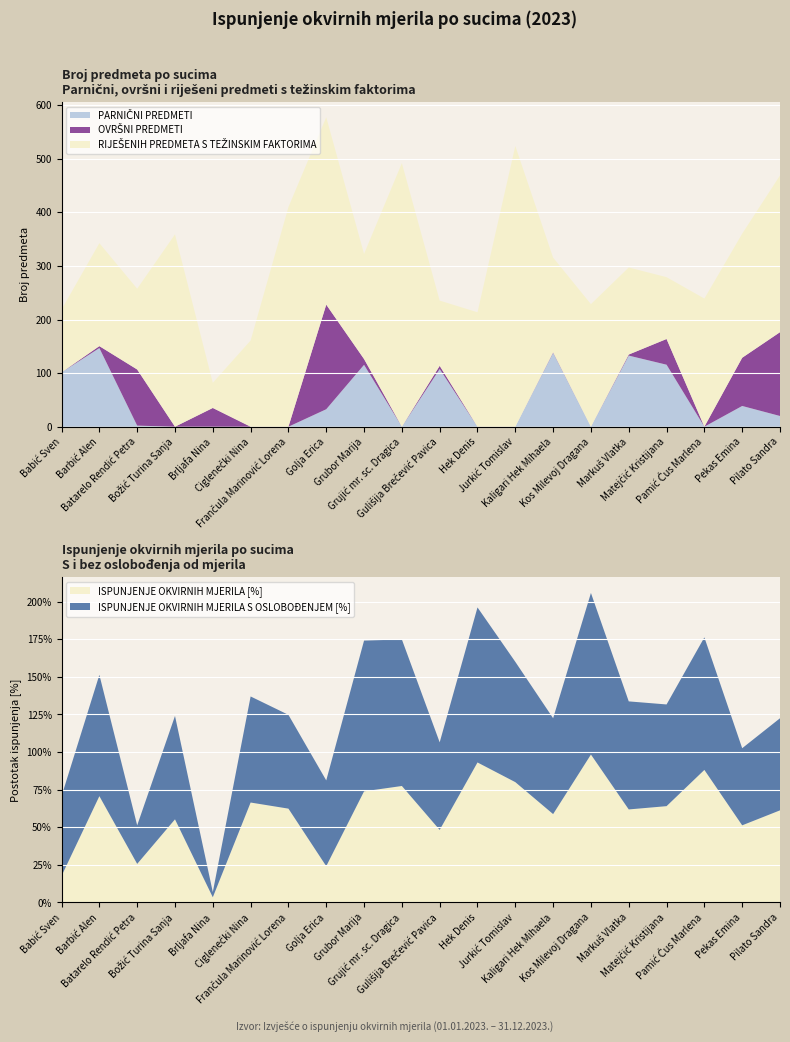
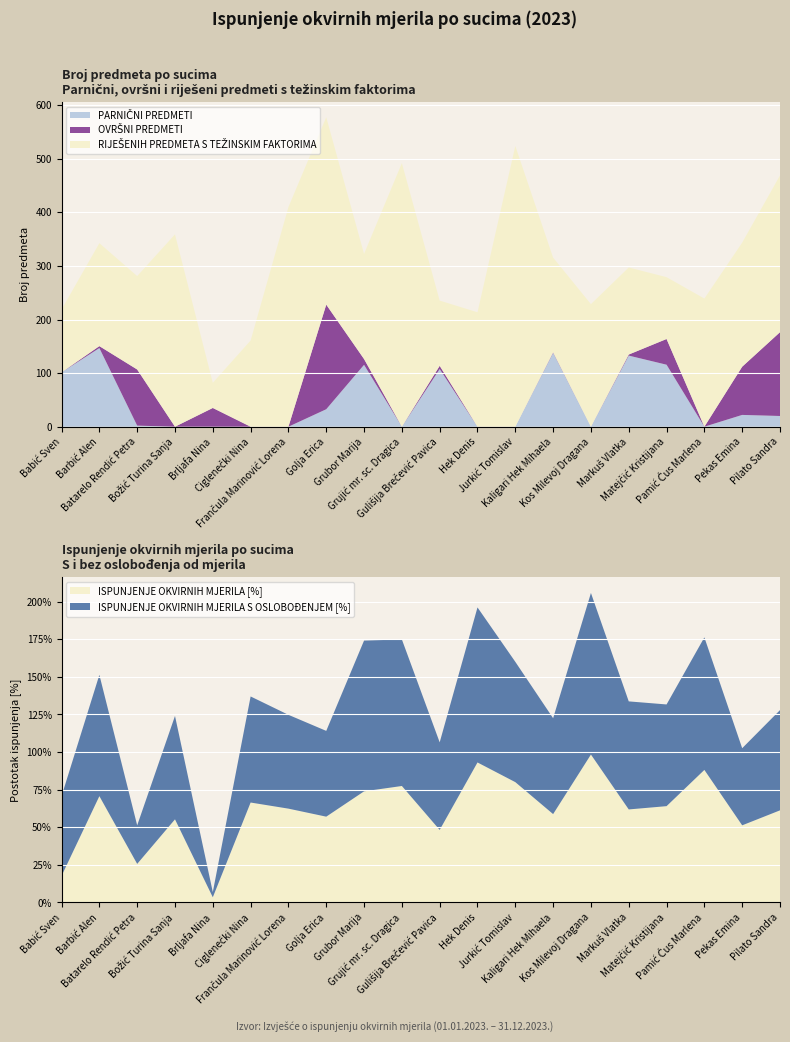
  {
    "Broj predmeta po sucima Parnični, ovršni i riješeni predmeti s težinskim faktorima": {
      "PARNIČNI PREDMETI": {
        "Brljafa Nina": "0",
        "Golja Erica": "30",
        "Grubor Marija": "120",
        "Gulišija Brečević Pavica": "110",
        "Matejčić Kristijana": "120",
-       "Pekas Emina": "40",
+       "Pekas Emina": "20",
        "Pilato Sandra": "20"
      },
      "OVRŠNI PREDMETI": {
        "Batarelo Rendić Petra": "100",
        "Brljafa Nina": "40",
        "Golja Erica": "200",
        "Grubor Marija": "10",
        "Gulišija Brečević Pavica": "10",
        "Matejčić Kristijana": "50",
        "Pekas Emina": "90",
        "Pilato Sandra": "160"
      },
      "RIJEŠENIH PREDMETA S TEŽINSKIM FAKTORIMA": {
        "Babić Sven": "120",
        "Barbić Alen": "190",
-       "Batarelo Rendić Petra": "150",
+       "Batarelo Rendić Petra": "170",
        "Božić Turina Sanja": "360",
        "Brljafa Nina": "50",
        "Ciglenečki Nina": "160",
        "Frančula Marinović Lorena": "410",
        "Golja Erica": "350",
        "Grubor Marija": "200",
        "Grujić mr. sc. Dragica": "490",
        "Gulišija Brečević Pavica": "120",
        "Hek Denis": "210",
        "Jurkić Tomislav": "520",
        "Kaligari Hek Mihaela": "180",
        "Kos Milevoj Dragana": "230",
        "Markuš Vlatka": "160",
        "Matejčić Kristijana": "120",
        "Pamić Ćus Marlena": "240",
        "Pekas Emina": "230",
        "Pilato Sandra": "290"
      }
    },
    "Ispunjenje okvirnih mjerila po sucima S i bez oslobođenja od mjerila": {
      "ISPUNJENJE OKVIRNIH MJERILA [%]": {
        "Babić Sven": "18%",
        "Barbić Alen": "71%",
        "Batarelo Rendić Petra": "26%",
        "Božić Turina Sanja": "55%",
        "Brljafa Nina": "3%",
        "Ciglenečki Nina": "66%",
        "Frančula Marinović Lorena": "62%",
-       "Golja Erica": "24%",
+       "Golja Erica": "57%",
        "Grubor Marija": "74%",
        "Grujić mr. sc. Dragica": "77%",
        "Gulišija Brečević Pavica": "48%",
        "Hek Denis": "93%",
        "Jurkić Tomislav": "80%",
        "Kaligari Hek Mihaela": "59%",
        "Kos Milevoj Dragana": "98%",
        "Markuš Vlatka": "62%",
        "Matejčić Kristijana": "64%",
        "Pamić Ćus Marlena": "88%",
        "Pekas Emina": "51%",
        "Pilato Sandra": "61%"
      },
      "ISPUNJENJE OKVIRNIH MJERILA S OSLOBOĐENJEM [%]": {
        "Babić Sven": "53%",
        "Barbić Alen": "81%",
        "Batarelo Rendić Petra": "26%",
        "Božić Turina Sanja": "69%",
        "Brljafa Nina": "3%",
        "Ciglenečki Nina": "71%",
        "Frančula Marinović Lorena": "62%",
        "Golja Erica": "57%",
        "Grubor Marija": "100%",
        "Grujić mr. sc. Dragica": "97%",
        "Gulišija Brečević Pavica": "58%",
        "Hek Denis": "103%",
        "Jurkić Tomislav": "80%",
        "Kaligari Hek Mihaela": "64%",
        "Kos Milevoj Dragana": "107%",
        "Markuš Vlatka": "72%",
        "Matejčić Kristijana": "68%",
        "Pamić Ćus Marlena": "88%",
        "Pekas Emina": "51%",
-       "Pilato Sandra": "61%"
+       "Pilato Sandra": "67%"
      }
    }
  }
